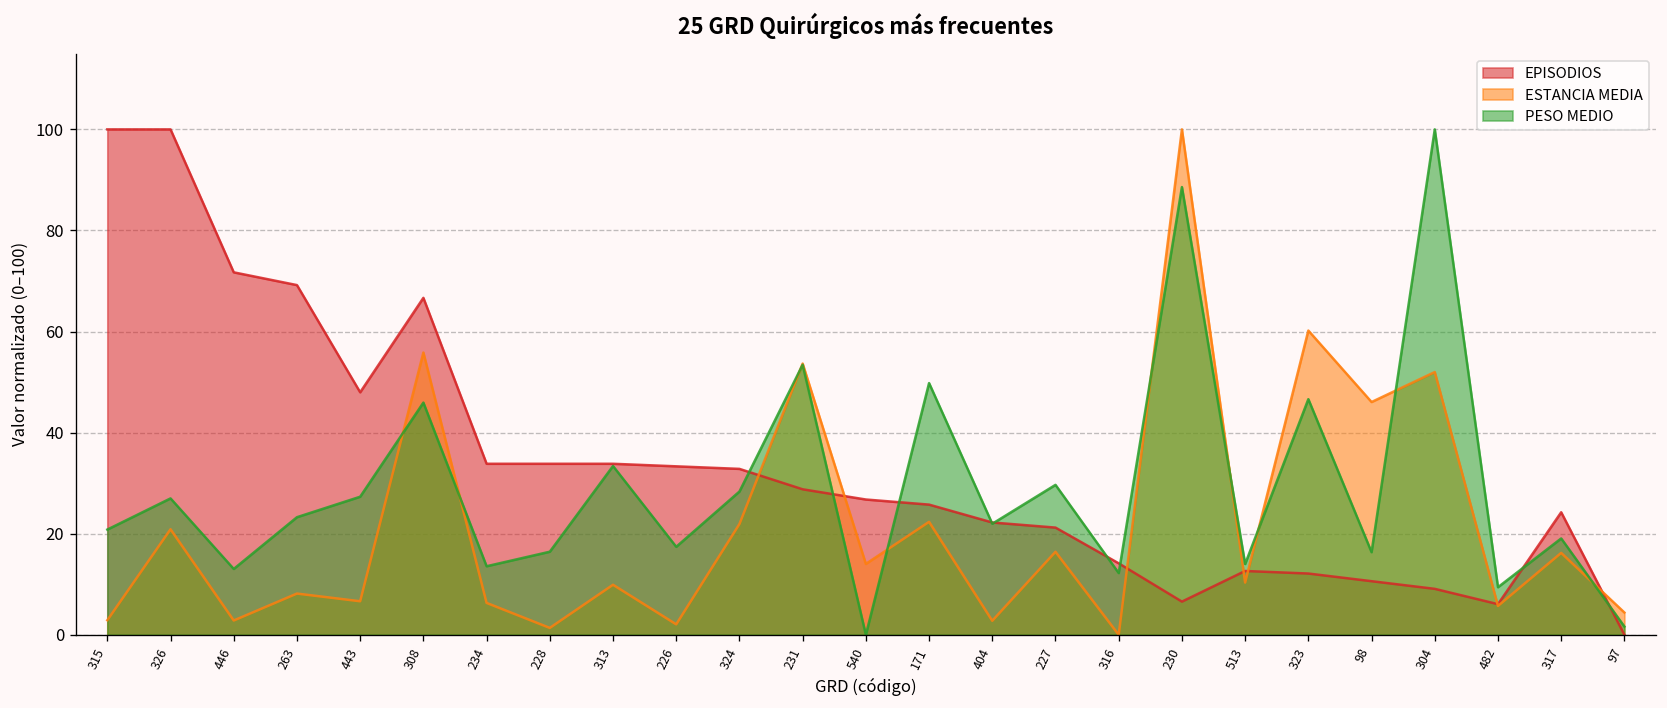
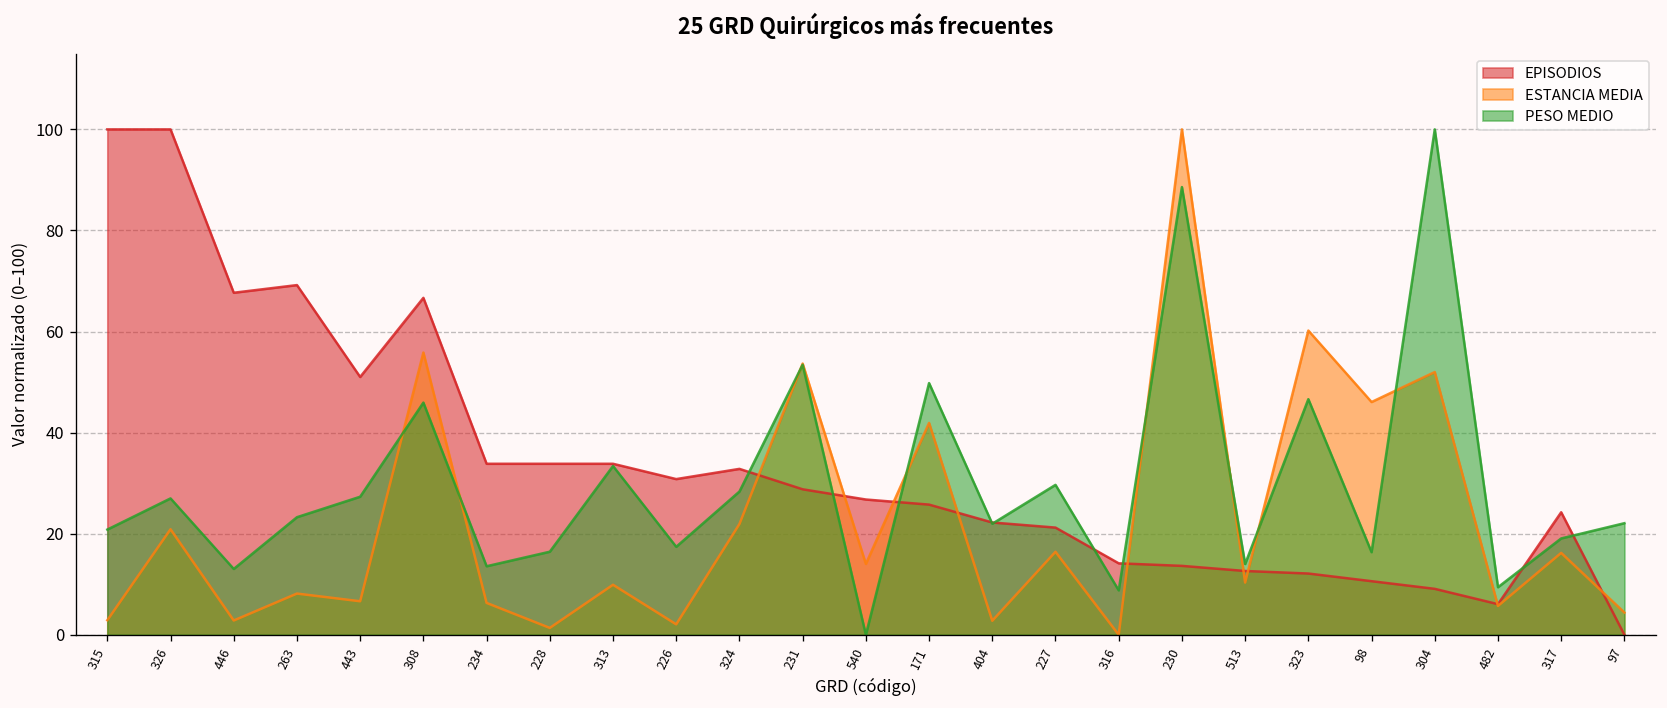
  {
    "EPISODIOS": {
      "315": 100,
      "326": 100,
-     "446": 72,
+     "446": 68,
      "263": 69,
-     "443": 48,
+     "443": 51,
      "308": 67,
      "234": 34,
      "228": 34,
-     "226": 33,
+     "226": 31,
      "324": 33,
      "231": 29,
      "540": 27,
      "171": 26,
      "227": 21,
      "316": 14,
-     "230": 7,
+     "230": 14,
      "513": 13,
      "323": 12,
      "98": 11,
      "304": 9,
      "317": 24,
      "97": 0
    },
    "ESTANCIA MEDIA": {
      "315": 3,
      "326": 21,
      "446": 3,
      "263": 8,
      "443": 7,
      "308": 56,
      "234": 6,
      "228": 1,
      "313": 10,
      "226": 2,
      "324": 22,
      "540": 14,
-     "171": 22,
+     "171": 42,
      "404": 3,
      "227": 16,
      "316": 0,
      "230": 100,
      "513": 10,
      "323": 60,
      "98": 46,
      "304": 52,
      "317": 16,
      "97": 4
    },
    "PESO MEDIO": {
      "315": 21,
      "326": 27,
      "446": 13,
      "263": 23,
      "443": 27,
      "308": 46,
      "234": 14,
      "228": 16,
      "226": 17,
      "324": 28,
      "540": 0,
      "171": 50,
      "227": 30,
-     "316": 12,
+     "316": 9,
      "230": 89,
      "513": 14,
      "323": 47,
      "98": 16,
      "304": 100,
      "482": 9,
      "317": 19,
-     "97": 2
+     "97": 22
    }
  }
